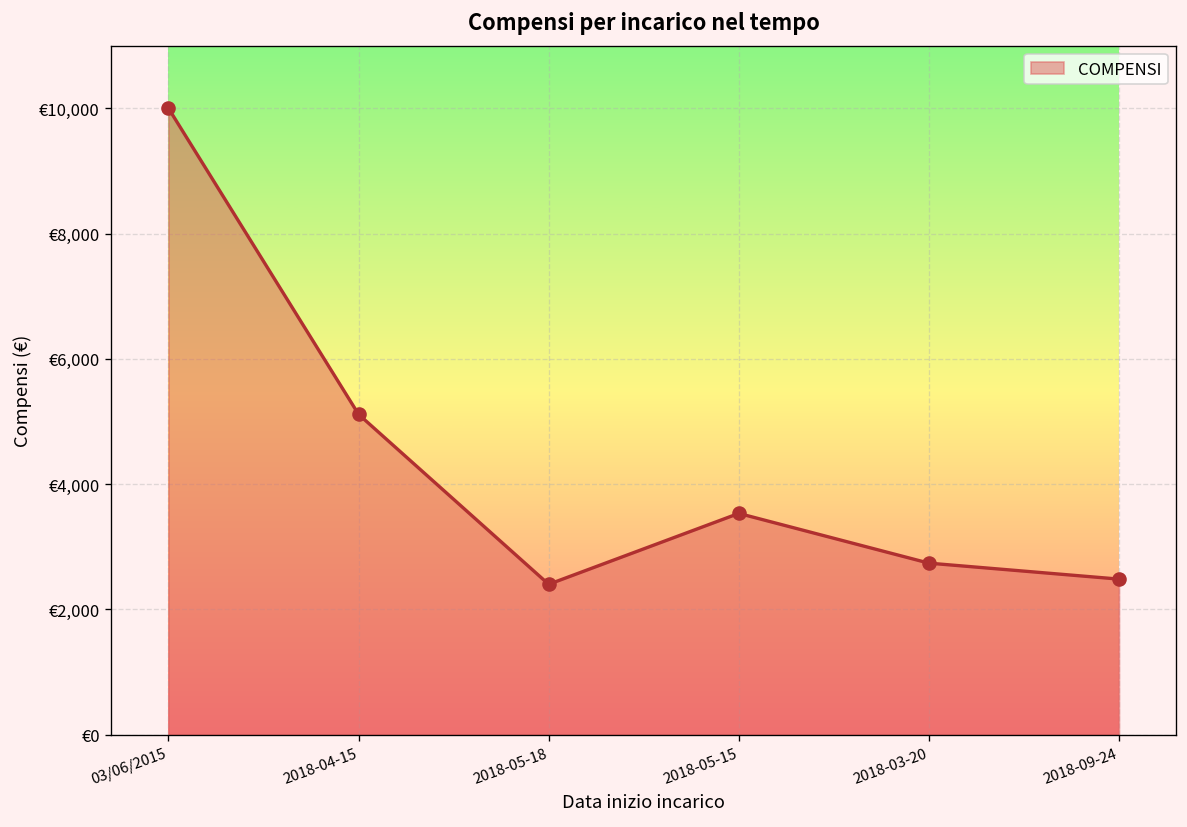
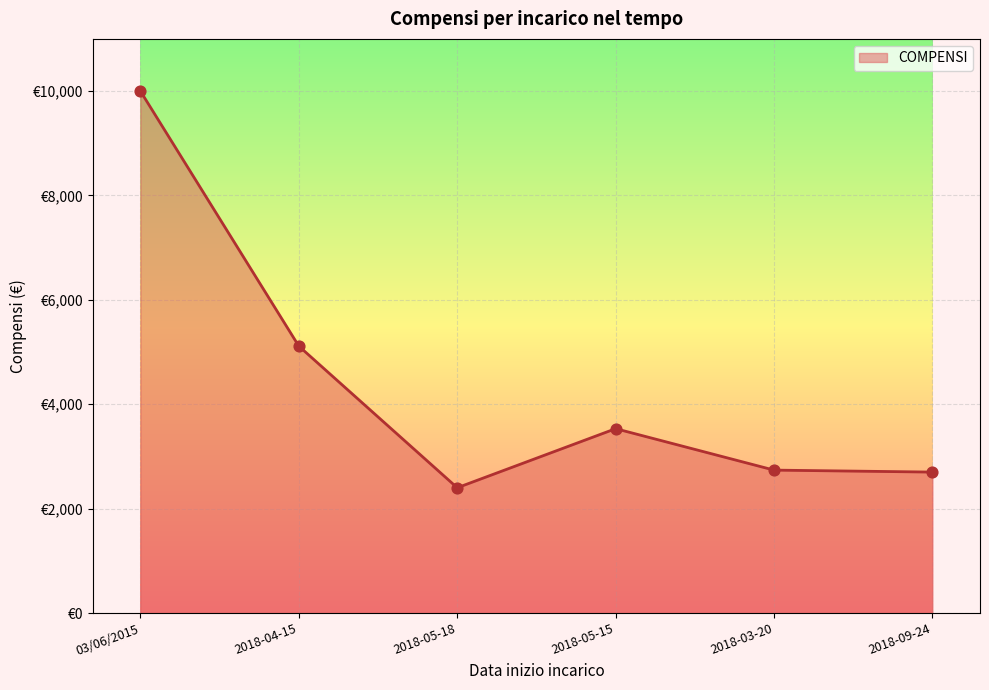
  {
    "03/06/2015": "€10,000",
    "2018-04-15": "€5,100",
    "2018-05-18": "€2,400",
    "2018-05-15": "€3,500",
    "2018-03-20": "€2,700",
-   "2018-09-24": "€2,500"
+   "2018-09-24": "€2,700"
  }
